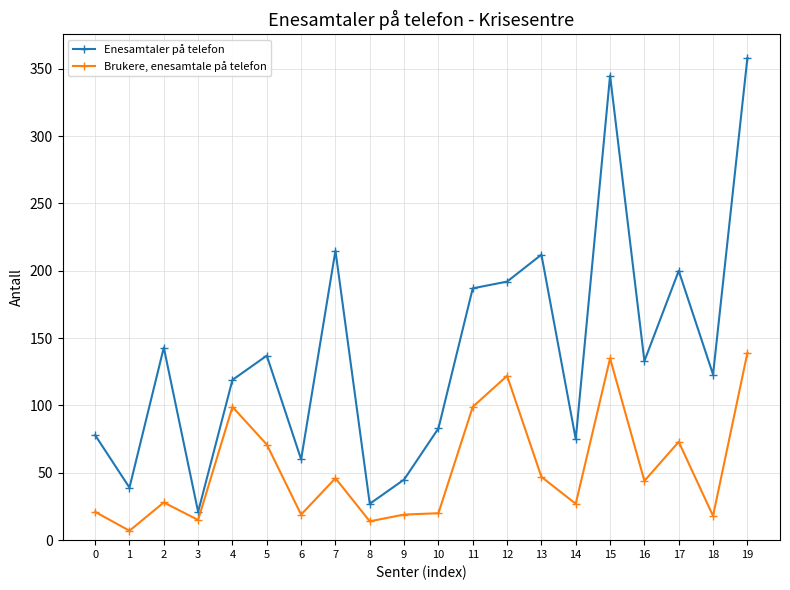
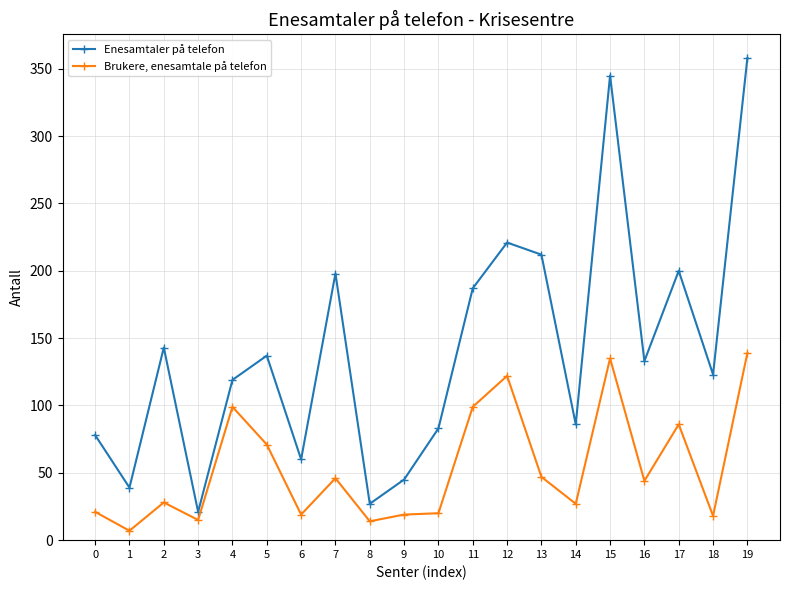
  {
    "Enesamtaler på telefon": {
      "0": 78,
      "1": 39,
      "2": 143,
      "3": 21,
      "4": 119,
      "5": 137,
      "6": 60,
-     "7": 215,
+     "7": 198,
      "8": 27,
      "9": 45,
      "10": 83,
      "11": 187,
-     "12": 192,
+     "12": 221,
      "13": 212,
-     "14": 75,
+     "14": 86,
      "15": 345,
      "16": 133,
      "17": 200,
      "18": 123,
      "19": 358
    },
    "Brukere, enesamtale på telefon": {
      "0": 21,
      "1": 7,
      "2": 28,
      "3": 15,
      "4": 99,
      "5": 71,
      "6": 19,
      "7": 46,
      "8": 14,
      "9": 19,
      "10": 20,
      "11": 99,
      "12": 122,
      "13": 47,
      "14": 27,
      "15": 135,
      "16": 44,
-     "17": 73,
+     "17": 86,
      "18": 18,
      "19": 139
    }
  }
